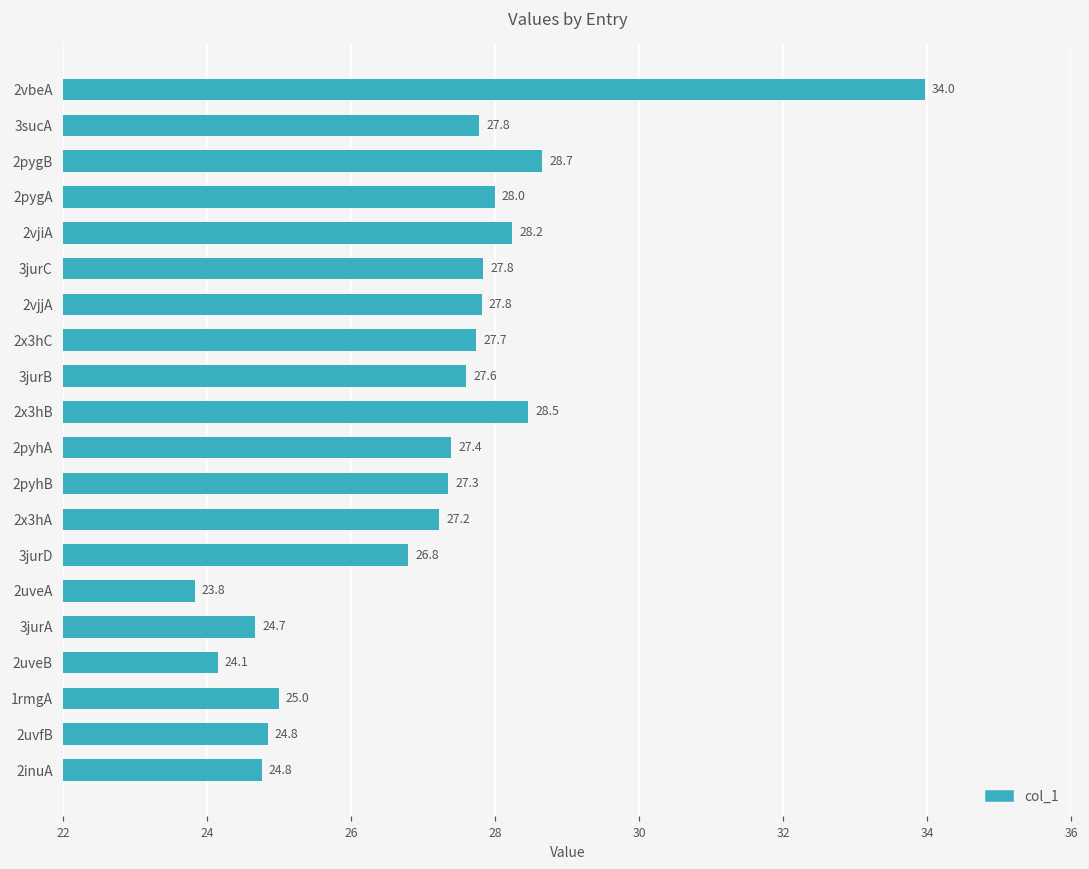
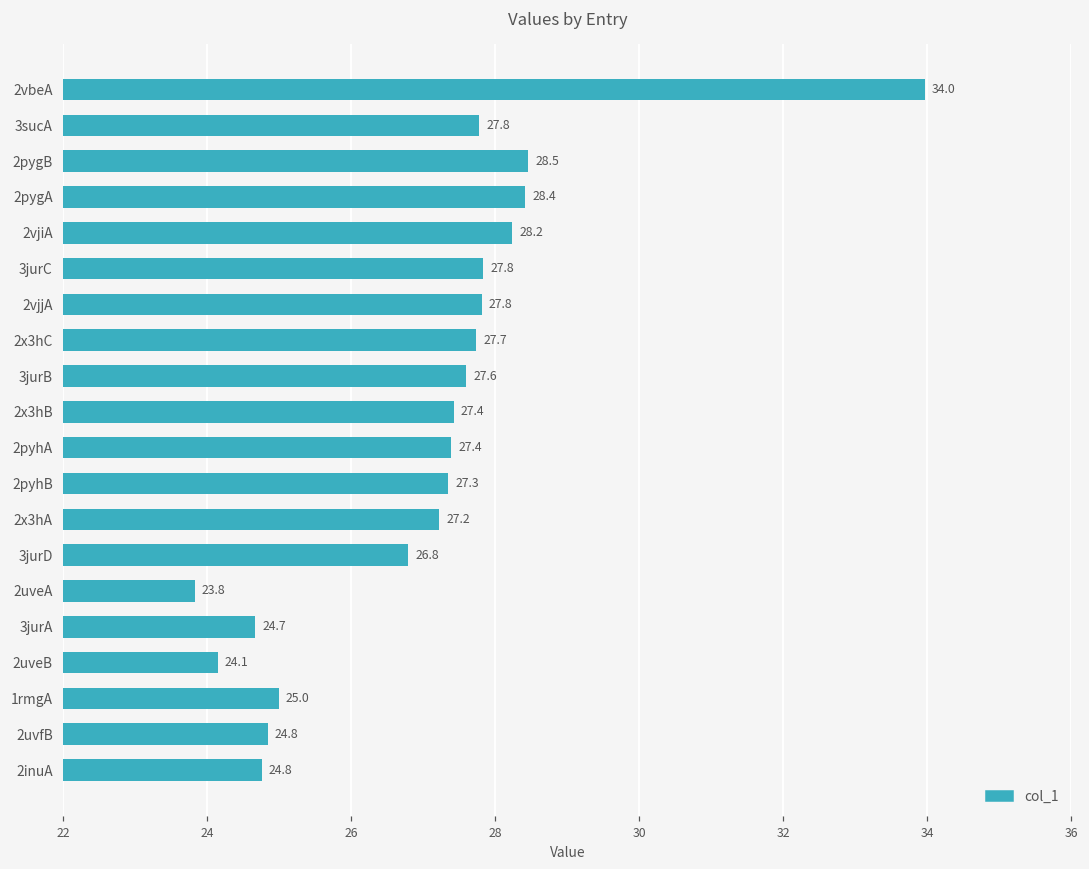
  {
    "2vbeA": 34.0,
    "3sucA": 27.8,
-   "2pygB": 28.7,
-   "2pygA": 28.0,
+   "2pygB": 28.5,
+   "2pygA": 28.4,
    "2vjiA": 28.2,
    "3jurC": 27.8,
    "2vjjA": 27.8,
    "2x3hC": 27.7,
    "3jurB": 27.6,
-   "2x3hB": 28.5,
+   "2x3hB": 27.4,
    "2pyhA": 27.4,
    "2pyhB": 27.3,
    "2x3hA": 27.2,
    "3jurD": 26.8,
    "2uveA": 23.8,
    "3jurA": 24.7,
    "2uveB": 24.1,
    "1rmgA": 25.0,
    "2uvfB": 24.8,
    "2inuA": 24.8
  }
